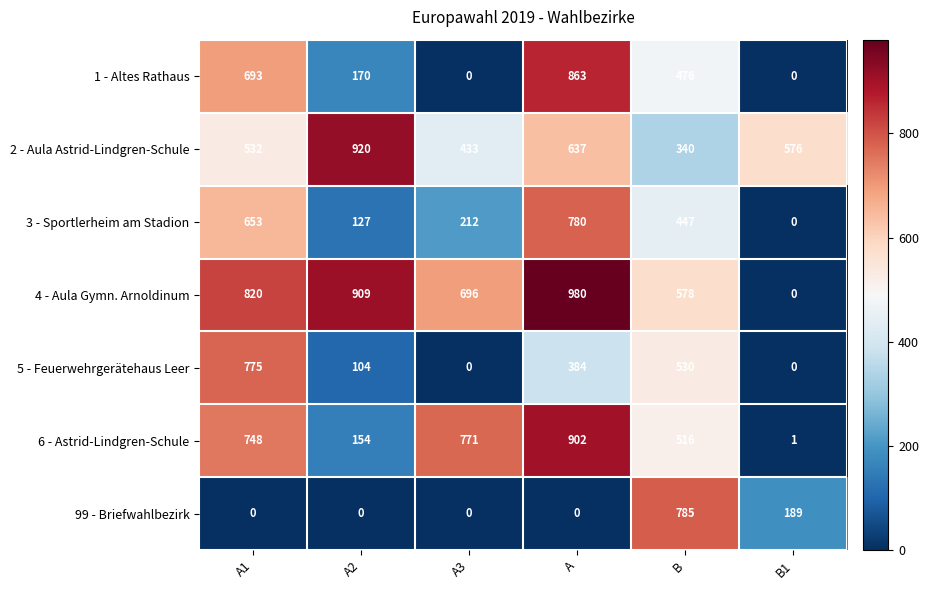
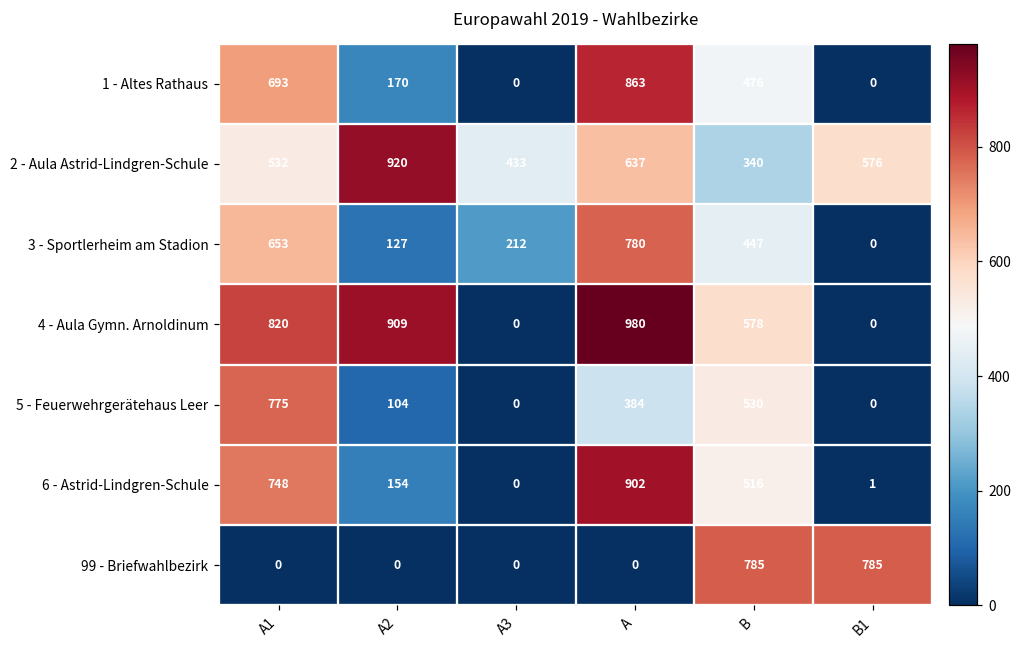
  {
    "1 - Altes Rathaus": {
      "A1": 693,
      "A2": 170,
      "A3": 0,
      "A": 863,
      "B1": 0
    },
    "2 - Aula Astrid-Lindgren-Schule": {
      "A2": 920,
      "A": 637,
      "B": 340,
      "B1": 576
    },
    "3 - Sportlerheim am Stadion": {
      "A1": 653,
      "A2": 127,
      "A3": 212,
      "A": 780,
      "B1": 0
    },
    "4 - Aula Gymn. Arnoldinum": {
      "A1": 820,
      "A2": 909,
-     "A3": 696,
+     "A3": 0,
      "A": 980,
      "B": 578,
      "B1": 0
    },
    "5 - Feuerwehrgerätehaus Leer": {
      "A1": 775,
      "A2": 104,
      "A3": 0,
      "A": 384,
      "B1": 0
    },
    "6 - Astrid-Lindgren-Schule": {
      "A1": 748,
      "A2": 154,
-     "A3": 771,
+     "A3": 0,
      "A": 902,
      "B1": 1
    },
    "99 - Briefwahlbezirk": {
      "A1": 0,
      "A2": 0,
      "A3": 0,
      "A": 0,
      "B": 785,
-     "B1": 189
+     "B1": 785
    }
  }
